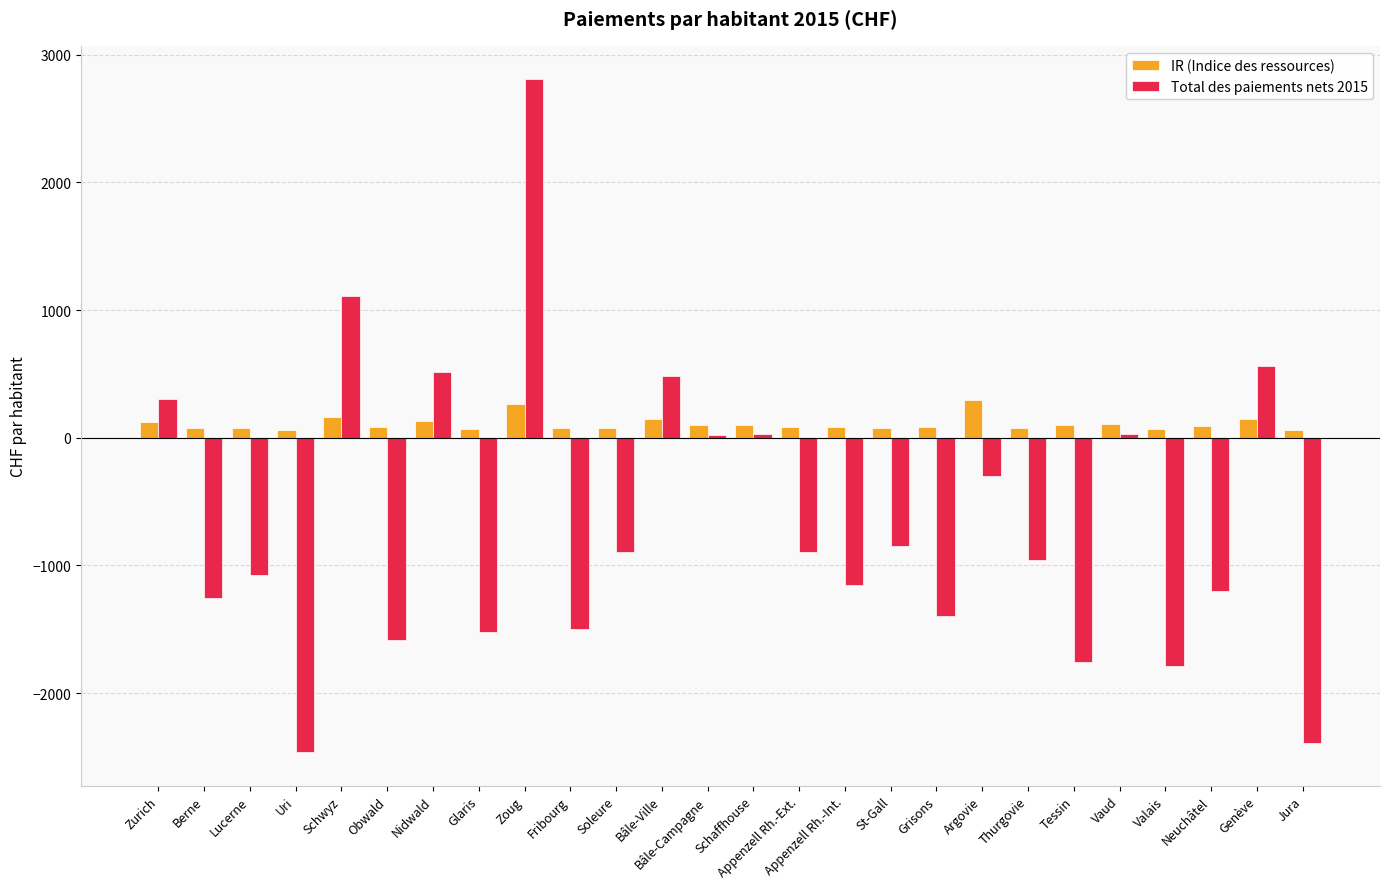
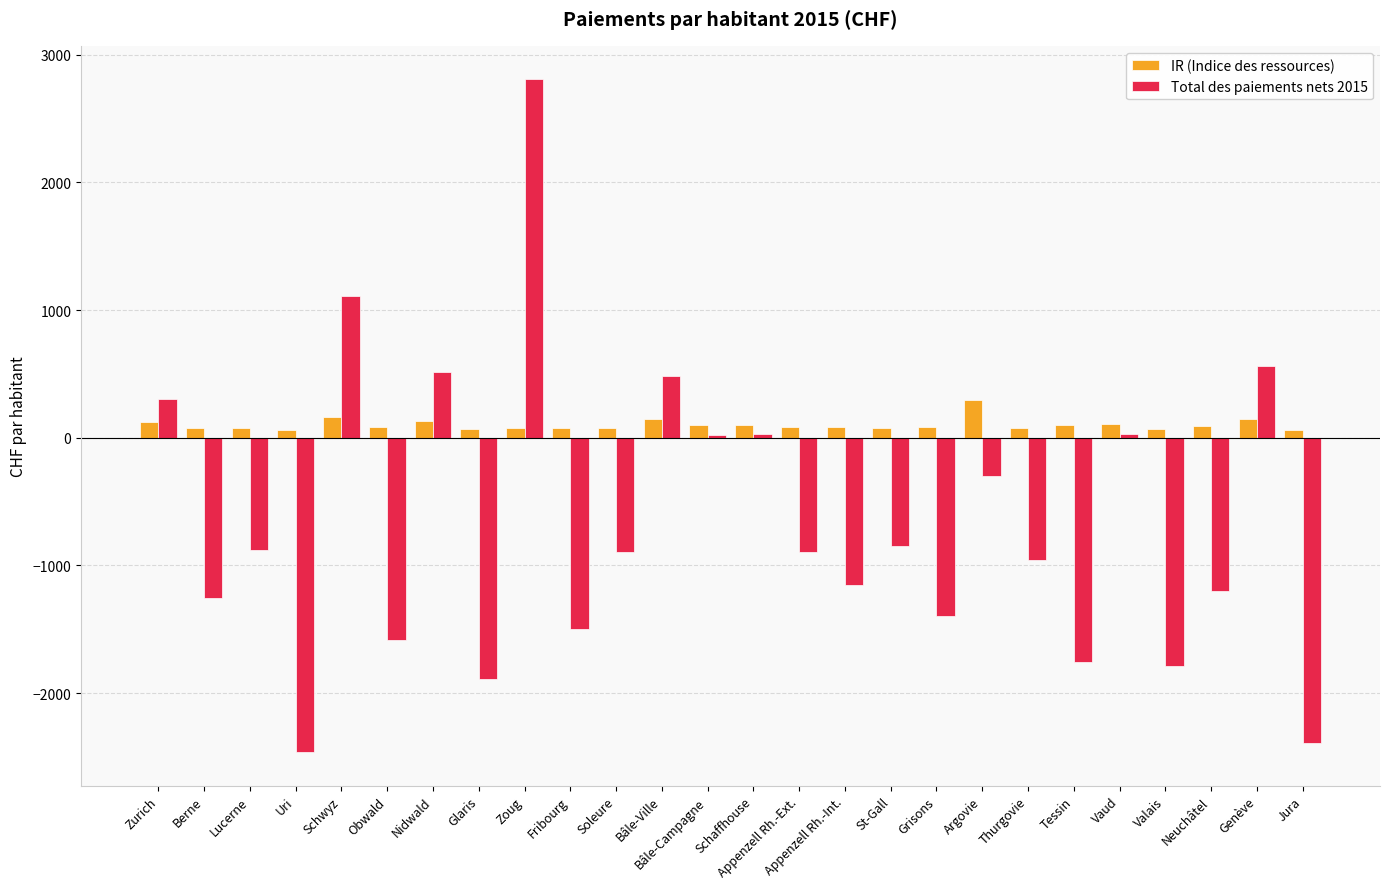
  {
    "IR (Indice des ressources)": {
      "Zurich": 120,
      "Berne": 70,
      "Lucerne": 80,
      "Uri": 60,
      "Schwyz": 170,
      "Obwald": 90,
      "Nidwald": 130,
      "Glaris": 70,
-     "Zoug": 260,
+     "Zoug": 70,
      "Fribourg": 80,
      "Soleure": 80,
      "Bâle-Ville": 140,
      "Bâle-Campagne": 100,
      "Schaffhouse": 100,
      "Appenzell Rh.-Ext.": 80,
      "Appenzell Rh.-Int.": 80,
      "St-Gall": 80,
      "Grisons": 80,
      "Argovie": 290,
      "Thurgovie": 80,
      "Tessin": 100,
      "Vaud": 110,
      "Valais": 70,
      "Neuchâtel": 90,
      "Genève": 140,
      "Jura": 60
    },
    "Total des paiements nets 2015": {
      "Zurich": 300,
      "Berne": -1250,
-     "Lucerne": -1070,
+     "Lucerne": -880,
      "Uri": -2460,
      "Schwyz": 1110,
      "Obwald": -1580,
      "Nidwald": 510,
-     "Glaris": -1520,
+     "Glaris": -1890,
      "Zoug": 2810,
      "Fribourg": -1500,
      "Soleure": -890,
      "Bâle-Ville": 480,
      "Schaffhouse": 30,
      "Appenzell Rh.-Ext.": -890,
      "Appenzell Rh.-Int.": -1150,
      "St-Gall": -850,
      "Grisons": -1400,
      "Argovie": -300,
      "Thurgovie": -960,
      "Tessin": -1760,
      "Vaud": 30,
      "Valais": -1790,
      "Neuchâtel": -1200,
      "Genève": 560,
      "Jura": -2390
    }
  }
